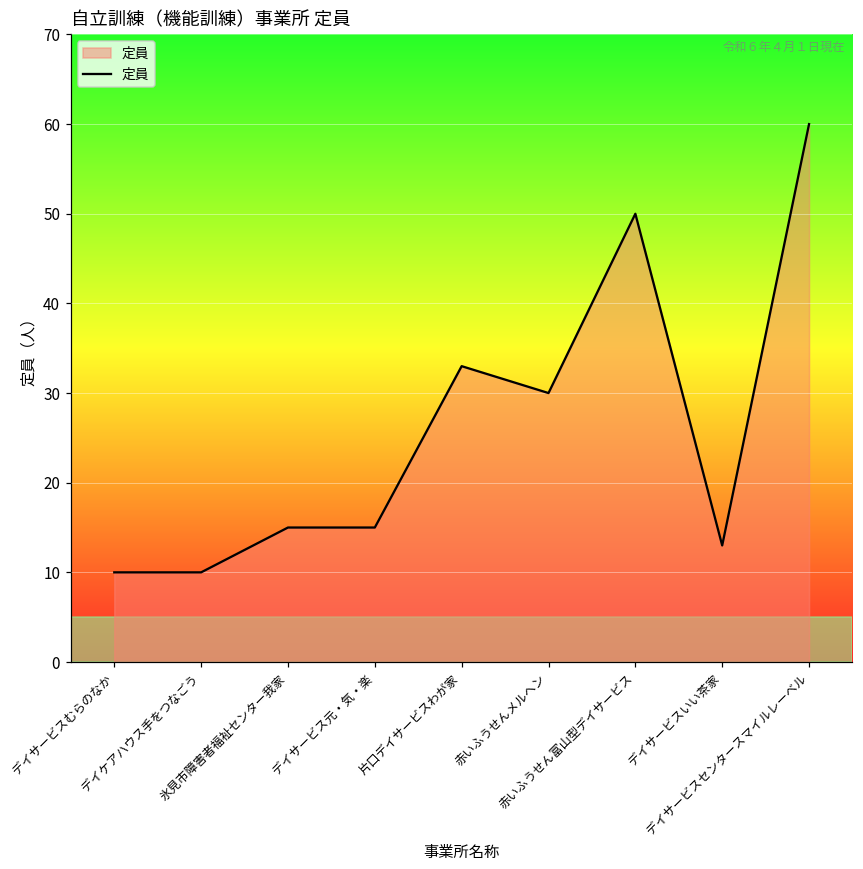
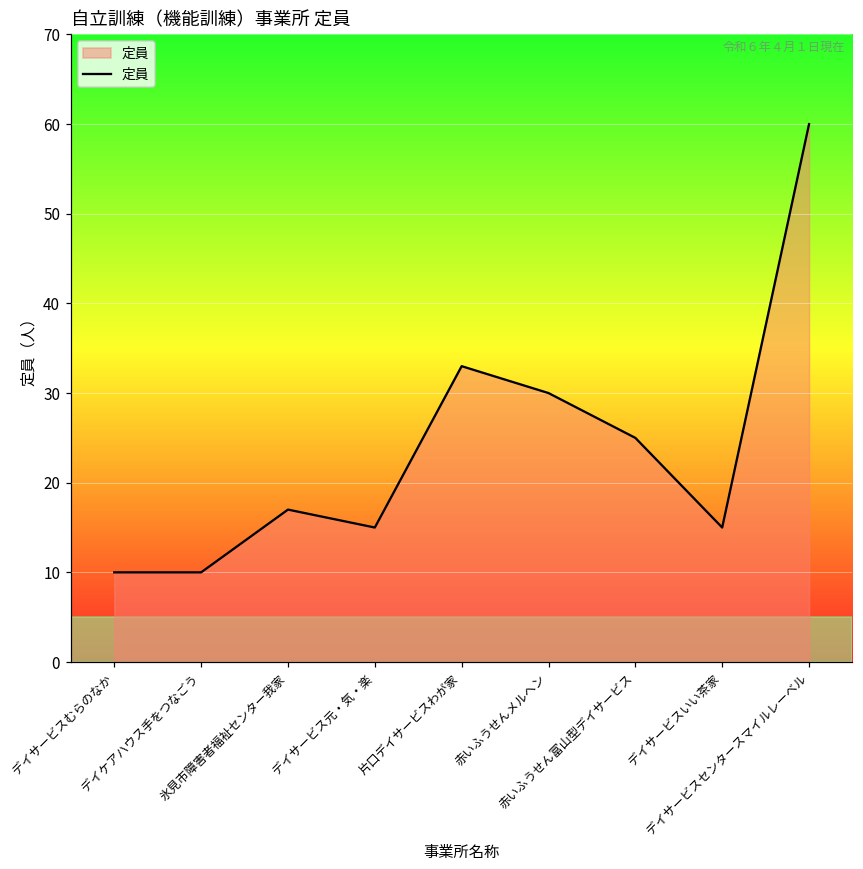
  {
    "デイサービスむらのなか": 10,
    "デイケアハウス手をつなごう": 10,
-   "氷見市障害者福祉センター我家": 15,
+   "氷見市障害者福祉センター我家": 17,
    "デイサービス元・気・楽": 15,
    "片口デイサービスわが家": 33,
    "赤いふうせんメルヘン": 30,
-   "赤いふうせん富山型デイサービス": 50,
-   "デイサービスいい茶家": 13,
+   "赤いふうせん富山型デイサービス": 25,
+   "デイサービスいい茶家": 15,
    "デイサービスセンタースマイルレーベル": 60
  }
